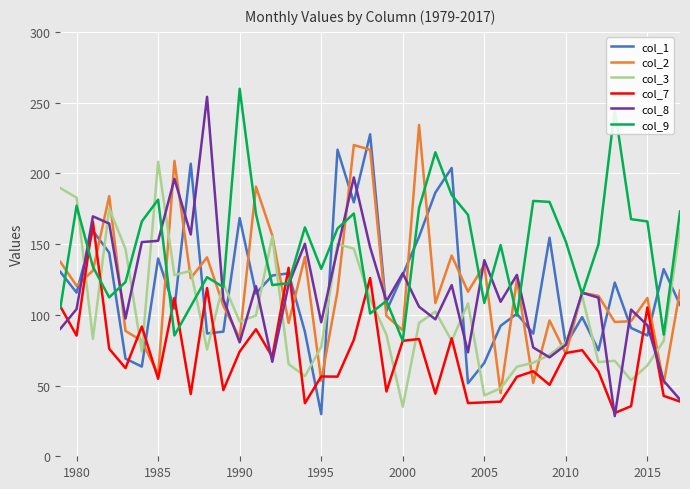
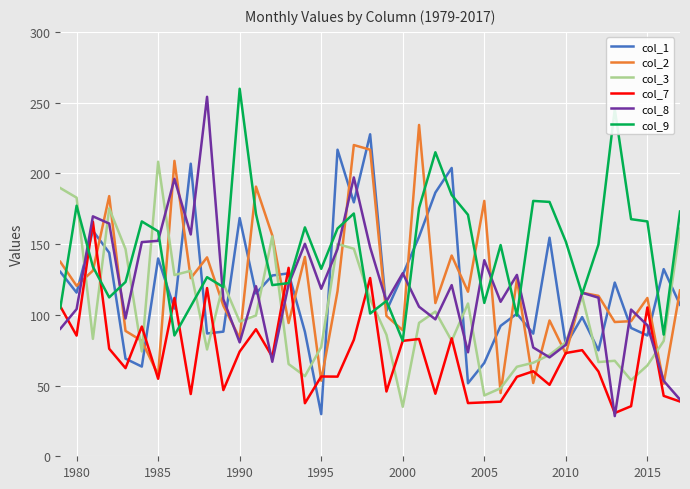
  {
    "col_1": {
      "1980": 116,
      "1985": 140,
      "1990": 168,
      "1995": 30,
      "2005": 66,
      "2015": 85
    },
    "col_2": {
      "1980": 121,
      "1985": 58,
      "1990": 84,
      "1995": 53,
      "2000": 89,
-     "2005": 135,
+     "2005": 181,
      "2015": 112
    },
    "col_3": {
      "1980": 183,
      "1985": 208,
      "1990": 95,
      "1995": 77,
      "2000": 35,
      "2005": 43,
      "2015": 64
    },
    "col_7": {
      "1980": 85,
      "1985": 55,
      "1990": 74,
      "1995": 56,
      "2005": 38,
      "2015": 105
    },
    "col_8": {
      "1980": 104,
      "1985": 152,
      "1990": 81,
-     "1995": 95,
+     "1995": 118,
      "2005": 139,
      "2015": 93
    },
    "col_9": {
      "1980": 177,
-     "1985": 181,
+     "1985": 159,
      "1990": 260,
      "1995": 133,
      "2005": 108,
      "2010": 152,
      "2015": 166
    }
  }
